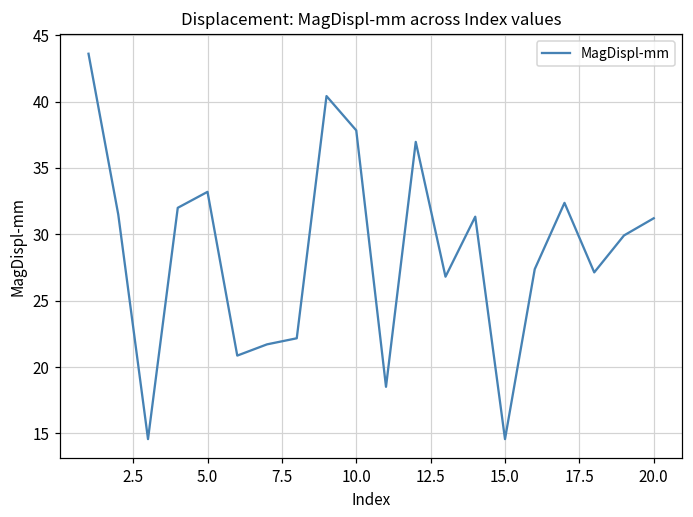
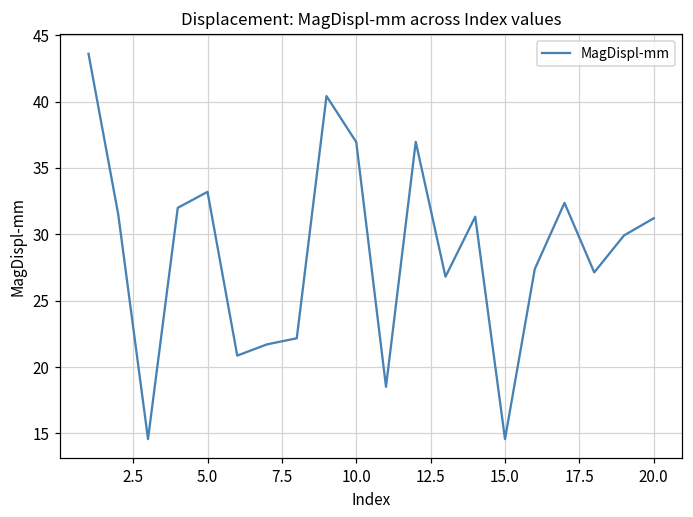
  {
    "5.0": 33.2,
-   "10.0": 37.8,
+   "10.0": 36.9,
    "15.0": 14.6,
    "20.0": 31.2
  }
